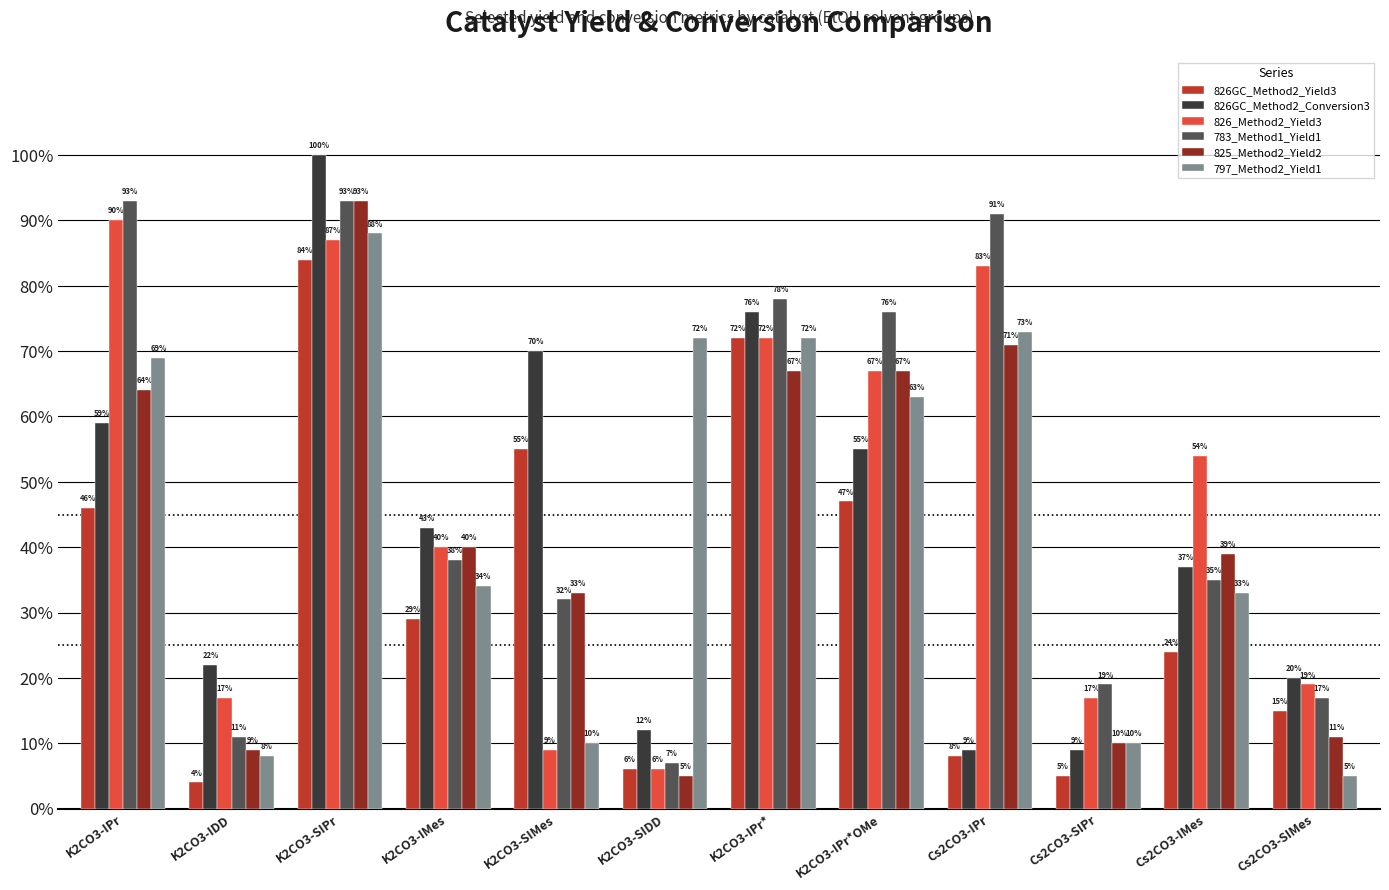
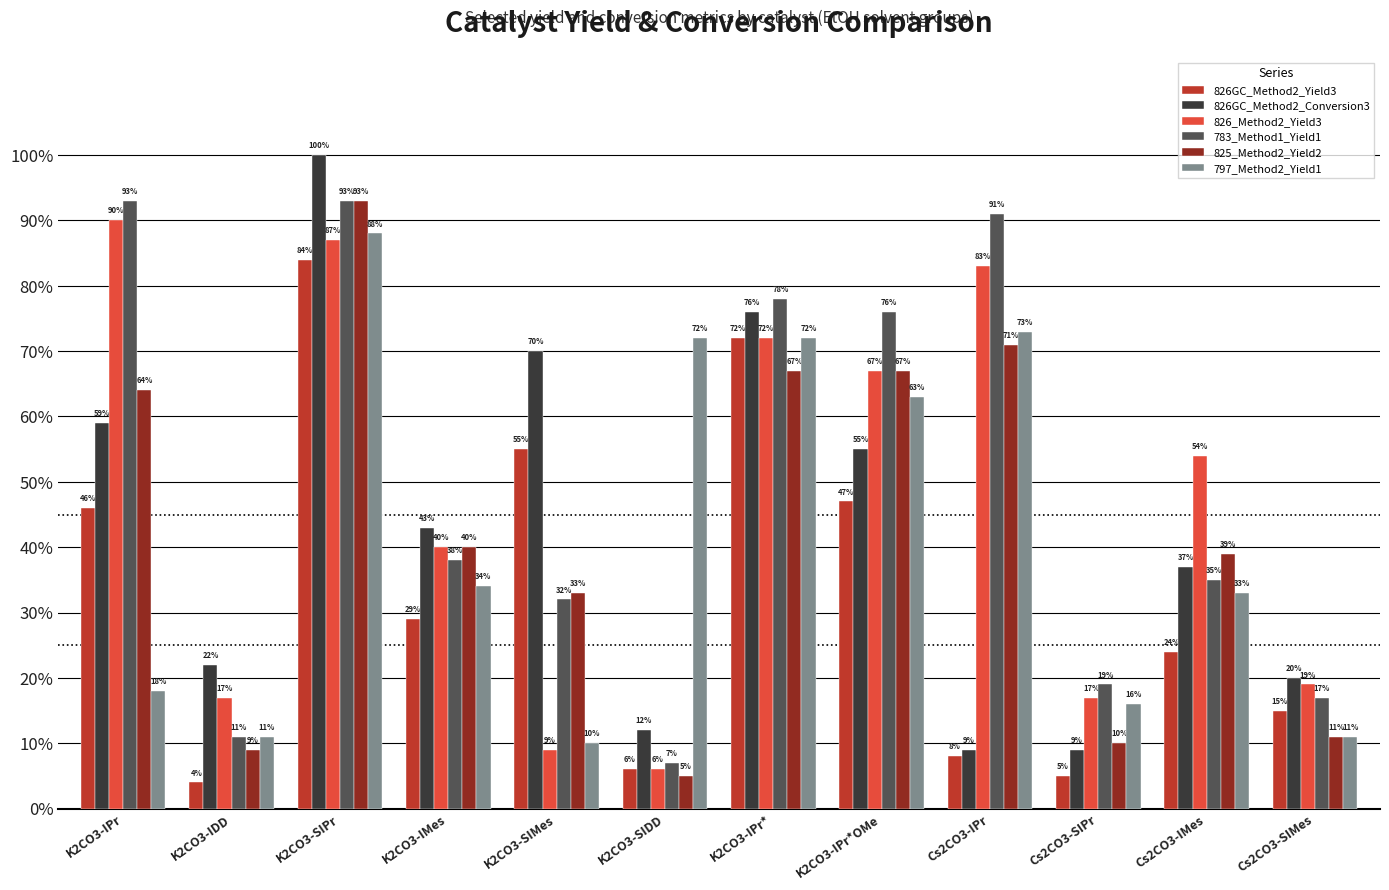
  {
    "797_Method2_Yield1": {
-     "K2CO3-IPr": "69%",
-     "K2CO3-IDD": "8%",
+     "K2CO3-IPr": "18%",
+     "K2CO3-IDD": "11%",
      "K2CO3-SIPr": "88%",
      "K2CO3-IMes": "34%",
      "K2CO3-SIMes": "10%",
      "K2CO3-SIDD": "72%",
      "K2CO3-IPr*": "72%",
      "K2CO3-IPr*OMe": "63%",
      "Cs2CO3-IPr": "73%",
-     "Cs2CO3-SIPr": "10%",
+     "Cs2CO3-SIPr": "16%",
      "Cs2CO3-IMes": "33%",
-     "Cs2CO3-SIMes": "5%"
+     "Cs2CO3-SIMes": "11%"
    }
  }
